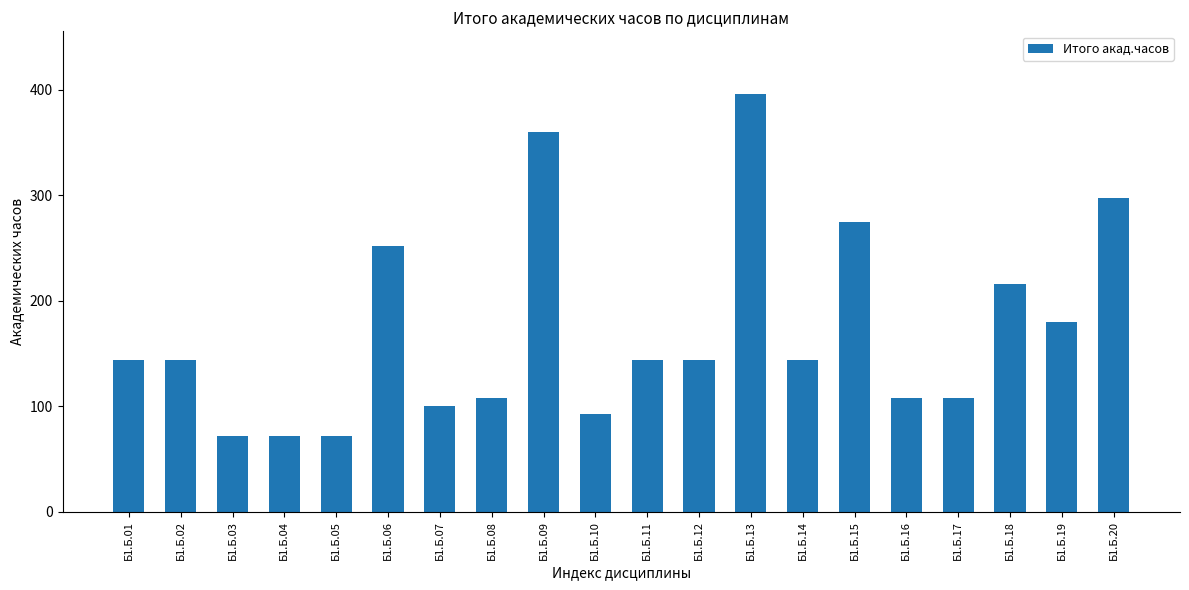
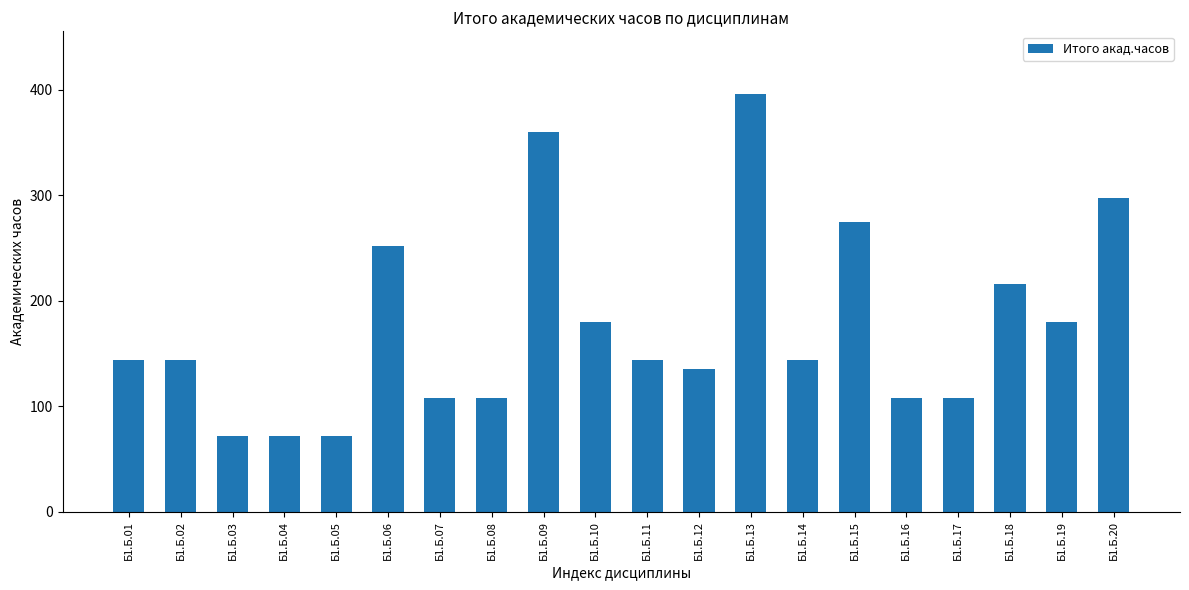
  {
    "Б1.Б.01": 144,
    "Б1.Б.02": 144,
    "Б1.Б.03": 72,
    "Б1.Б.04": 72,
    "Б1.Б.05": 72,
    "Б1.Б.06": 252,
-   "Б1.Б.07": 100,
+   "Б1.Б.07": 108,
    "Б1.Б.08": 108,
    "Б1.Б.09": 360,
-   "Б1.Б.10": 93,
+   "Б1.Б.10": 180,
    "Б1.Б.11": 144,
-   "Б1.Б.12": 144,
+   "Б1.Б.12": 135,
    "Б1.Б.13": 396,
    "Б1.Б.14": 144,
    "Б1.Б.15": 275,
    "Б1.Б.16": 108,
    "Б1.Б.17": 108,
    "Б1.Б.18": 216,
    "Б1.Б.19": 180,
    "Б1.Б.20": 297
  }
